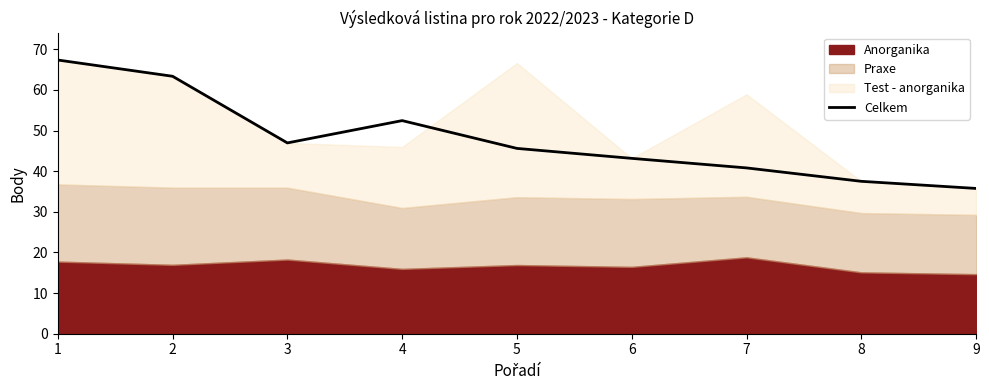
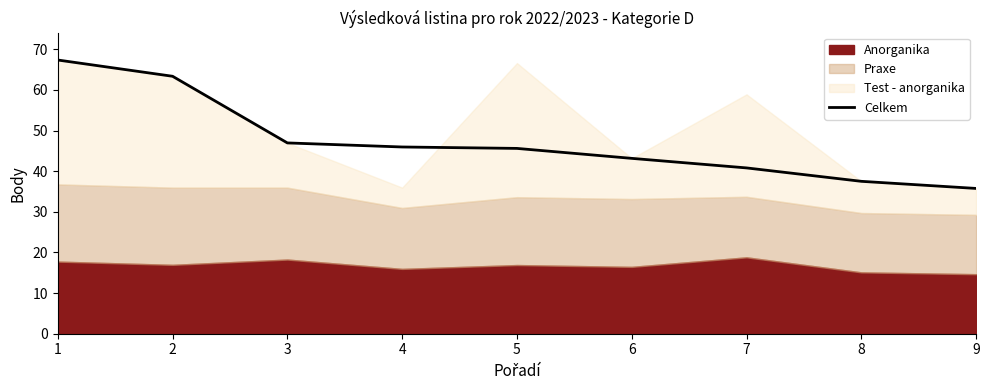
  {
    "Anorganika": {
      "1": 18,
      "2": 17,
      "3": 18,
      "4": 16,
      "5": 17,
      "6": 16,
      "7": 19,
      "8": 15,
      "9": 15
    },
    "Celkem": {
-     "4": 52,
+     "4": 46,
      "5": 46,
      "7": 41
    },
    "Praxe": {
      "1": 19,
      "2": 19,
      "3": 18,
      "4": 15,
      "5": 17,
      "6": 17,
      "7": 15,
      "8": 15,
      "9": 15
    },
    "Test - anorganika": {
-     "4": 15,
+     "4": 5,
      "5": 33,
      "7": 25
    }
  }
